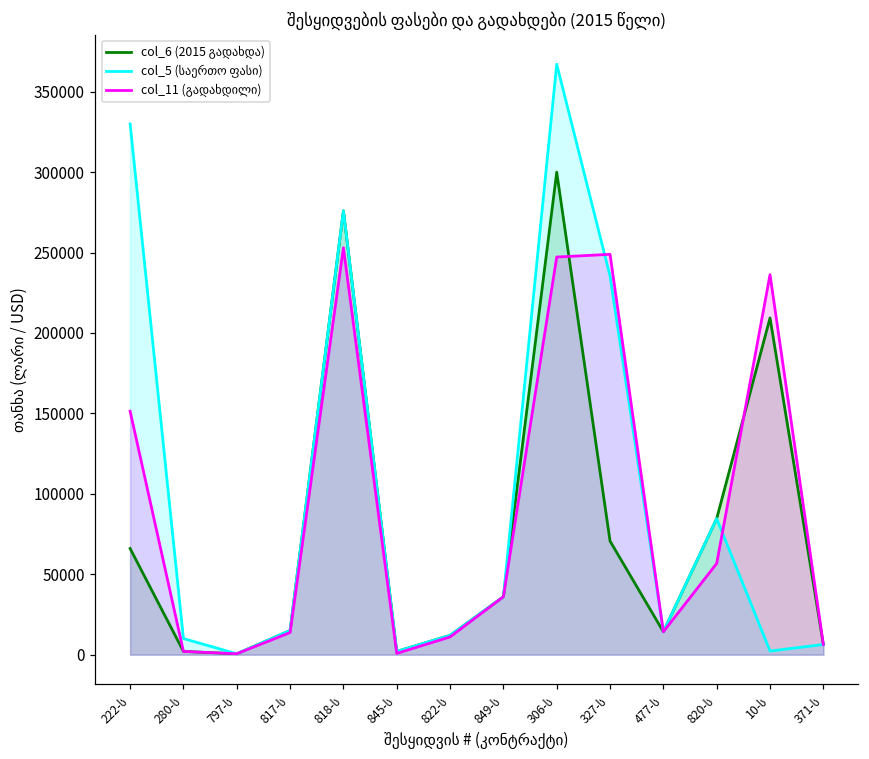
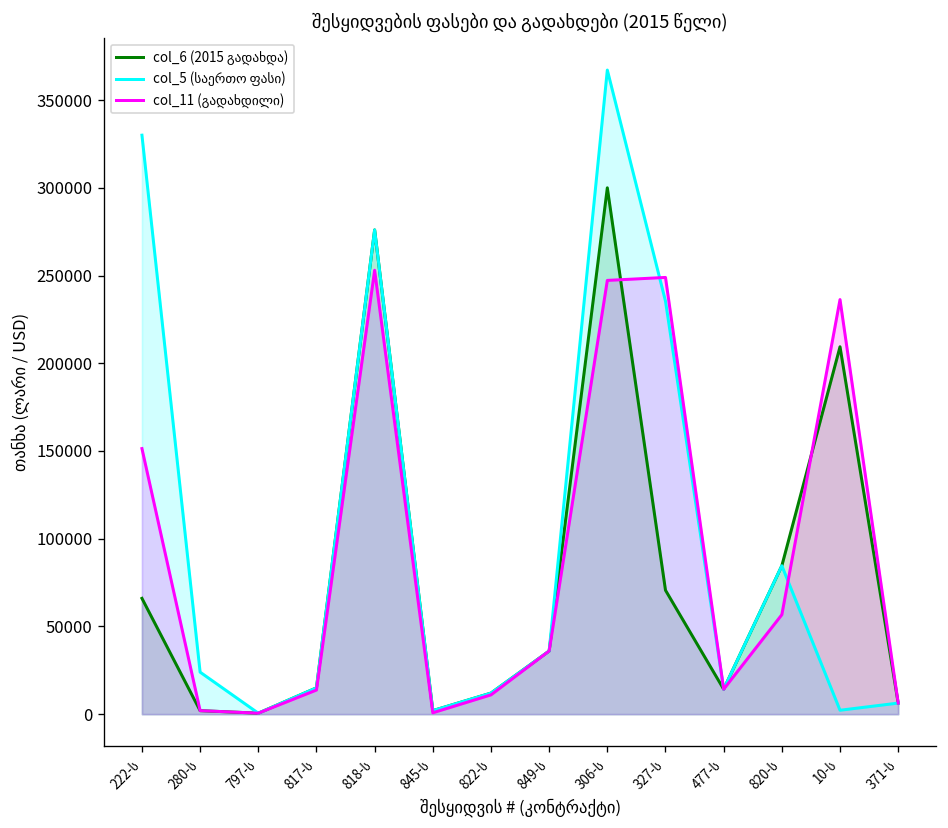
  {
    "col_6 (2015 გადახდა)": {
      "222-ს": 66000,
      "306-ს": 300000,
      "327-ს": 71000,
      "10-ს": 209000
    },
    "col_5 (საერთო ფასი)": {
      "222-ს": 330000,
-     "280-ს": 10000,
+     "280-ს": 24000,
      "306-ს": 367000,
      "327-ს": 235000,
      "10-ს": 2000
    },
    "col_11 (გადახდილი)": {
      "222-ს": 151000,
      "818-ს": 253000,
      "306-ს": 247000,
      "327-ს": 249000,
      "820-ს": 57000,
      "10-ს": 236000
    }
  }
